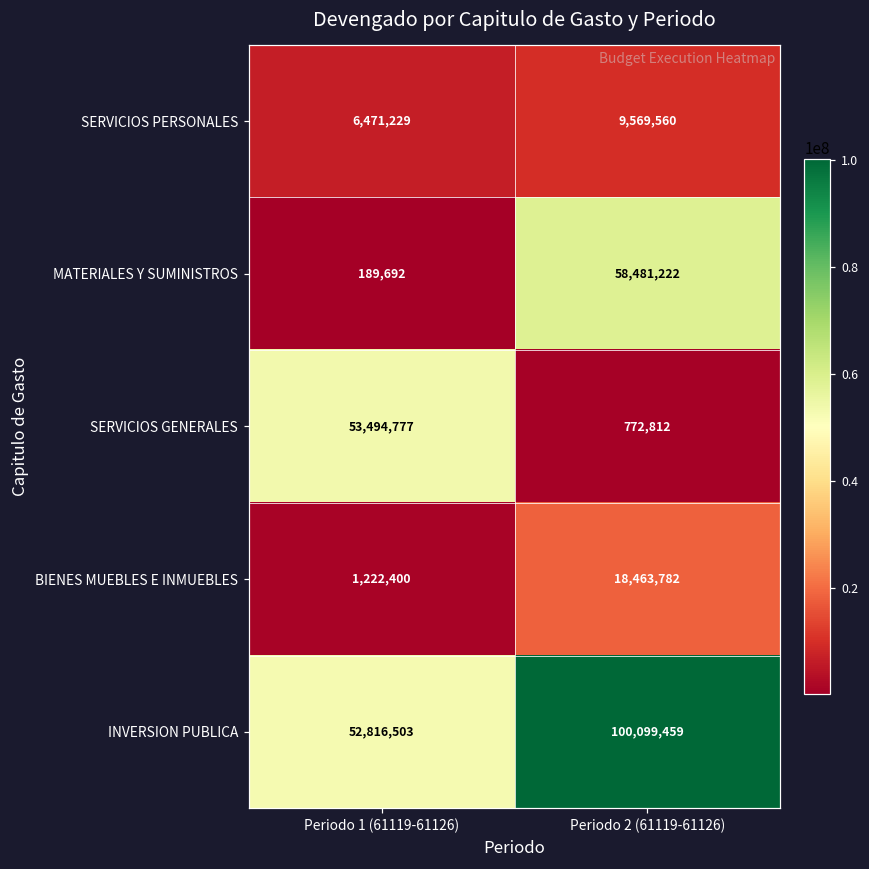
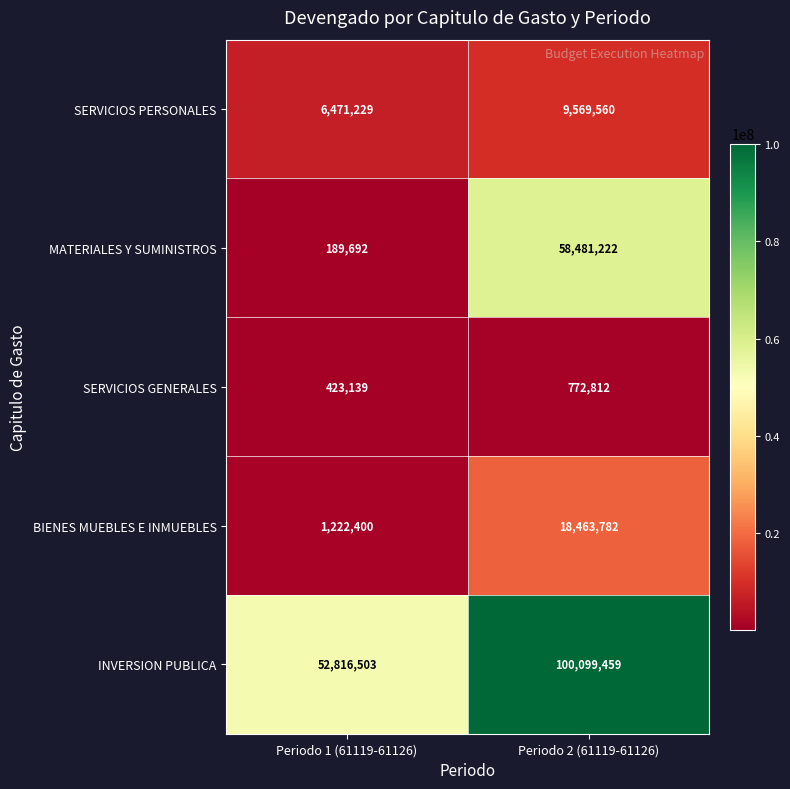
  {
    "SERVICIOS PERSONALES": {
      "Periodo 1 (61119-61126)": "6,471,229"
    },
    "MATERIALES Y SUMINISTROS": {
      "Periodo 1 (61119-61126)": "189,692",
      "Periodo 2 (61119-61126)": "58,481,222"
    },
    "SERVICIOS GENERALES": {
-     "Periodo 1 (61119-61126)": "53,494,777",
+     "Periodo 1 (61119-61126)": "423,139",
      "Periodo 2 (61119-61126)": "772,812"
    },
    "BIENES MUEBLES E INMUEBLES": {
      "Periodo 1 (61119-61126)": "1,222,400",
      "Periodo 2 (61119-61126)": "18,463,782"
    },
    "INVERSION PUBLICA": {
      "Periodo 1 (61119-61126)": "52,816,503",
      "Periodo 2 (61119-61126)": "100,099,459"
    }
  }
